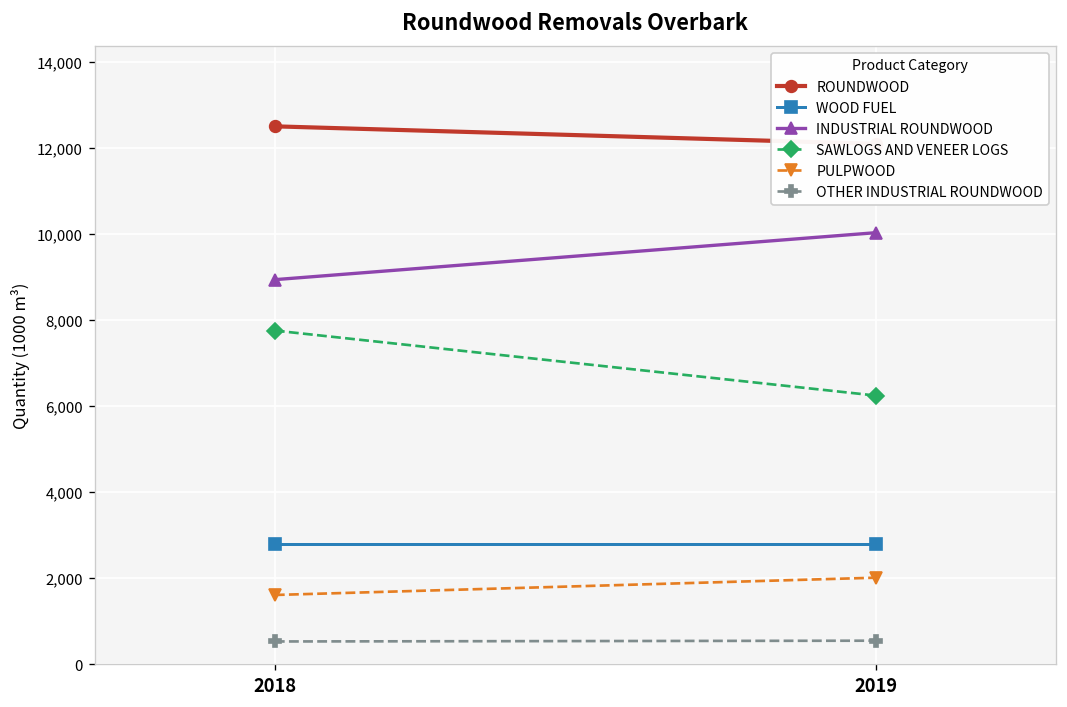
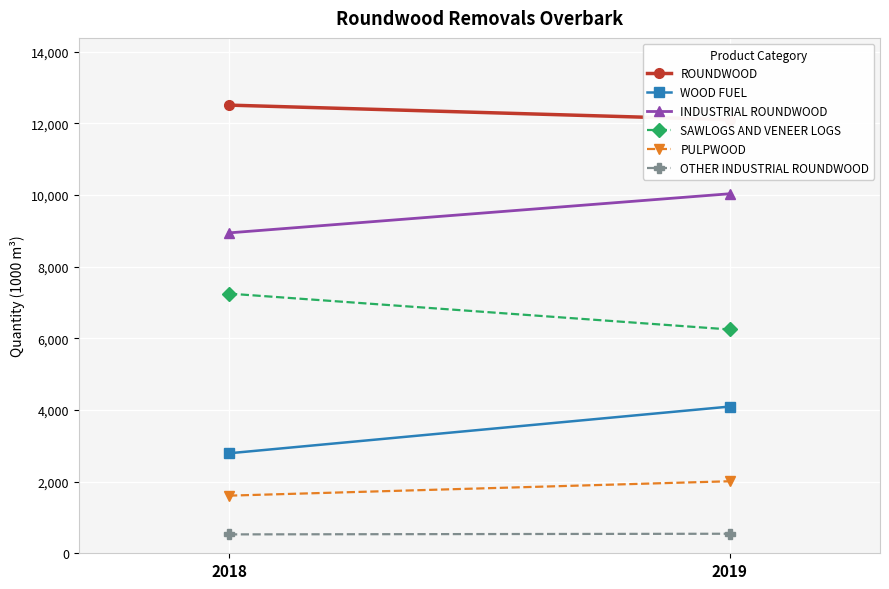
  {
    "ROUNDWOOD": {
      "2018": "12,500"
    },
    "WOOD FUEL": {
      "2018": "2,800",
-     "2019": "2,800"
+     "2019": "4,100"
    },
    "INDUSTRIAL ROUNDWOOD": {
      "2018": "8,900",
      "2019": "10,000"
    },
    "SAWLOGS AND VENEER LOGS": {
-     "2018": "7,800",
+     "2018": "7,200",
      "2019": "6,200"
    },
    "PULPWOOD": {
      "2018": "1,600",
      "2019": "2,000"
    },
    "OTHER INDUSTRIAL ROUNDWOOD": {
      "2018": "500",
      "2019": "500"
    }
  }
